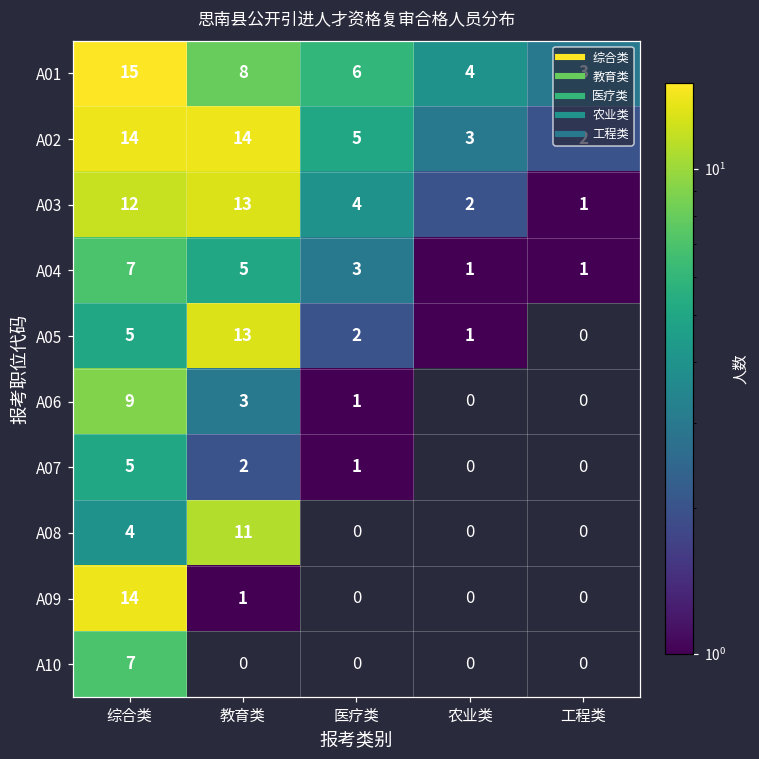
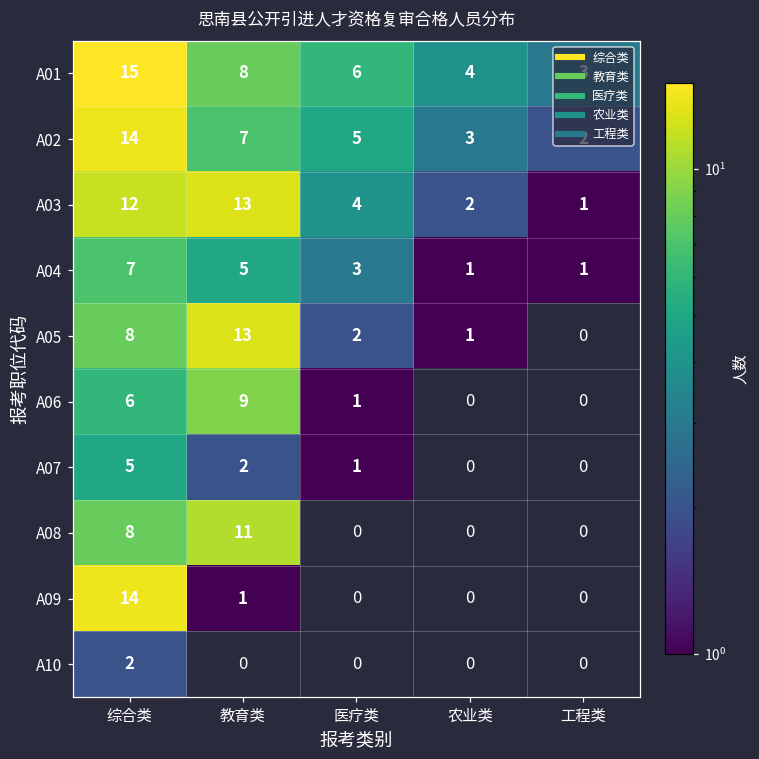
  {
    "A01": {
      "综合类": 15,
      "教育类": 8,
      "医疗类": 6,
      "农业类": 4
    },
    "A02": {
      "综合类": 14,
-     "教育类": 14,
+     "教育类": 7,
      "医疗类": 5,
      "农业类": 3
    },
    "A03": {
      "综合类": 12,
      "教育类": 13,
      "医疗类": 4,
      "农业类": 2,
      "工程类": 1
    },
    "A04": {
      "综合类": 7,
      "教育类": 5,
      "医疗类": 3,
      "农业类": 1,
      "工程类": 1
    },
    "A05": {
-     "综合类": 5,
+     "综合类": 8,
      "教育类": 13,
      "医疗类": 2,
      "农业类": 1
    },
    "A06": {
-     "综合类": 9,
-     "教育类": 3,
+     "综合类": 6,
+     "教育类": 9,
      "医疗类": 1
    },
    "A07": {
      "综合类": 5,
      "教育类": 2,
      "医疗类": 1
    },
    "A08": {
-     "综合类": 4,
+     "综合类": 8,
      "教育类": 11
    },
    "A09": {
      "综合类": 14,
      "教育类": 1
    },
    "A10": {
-     "综合类": 7
+     "综合类": 2
    }
  }
